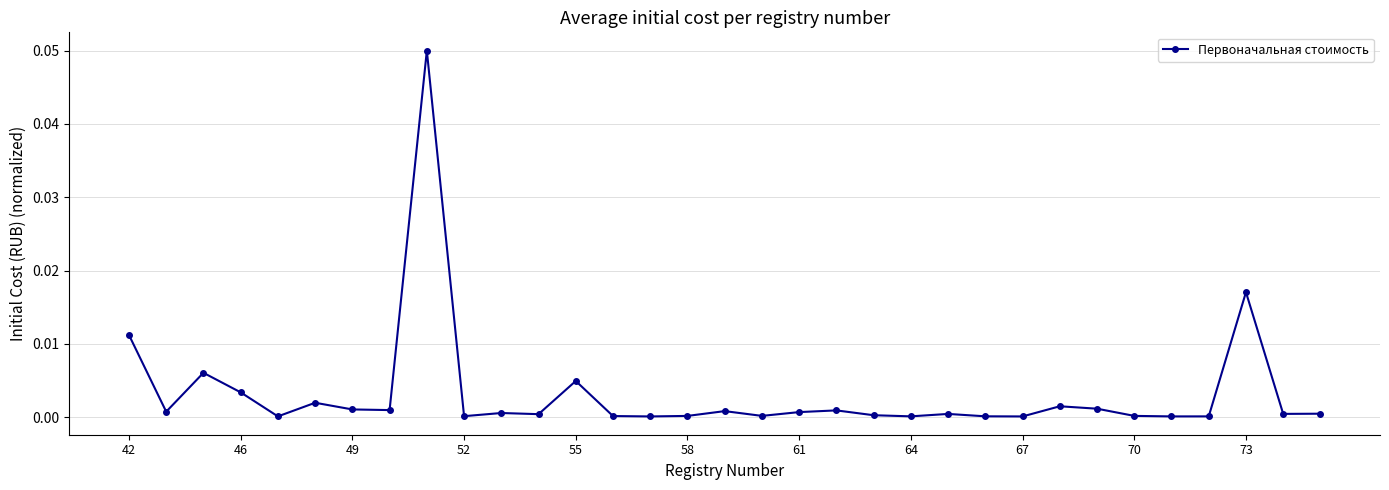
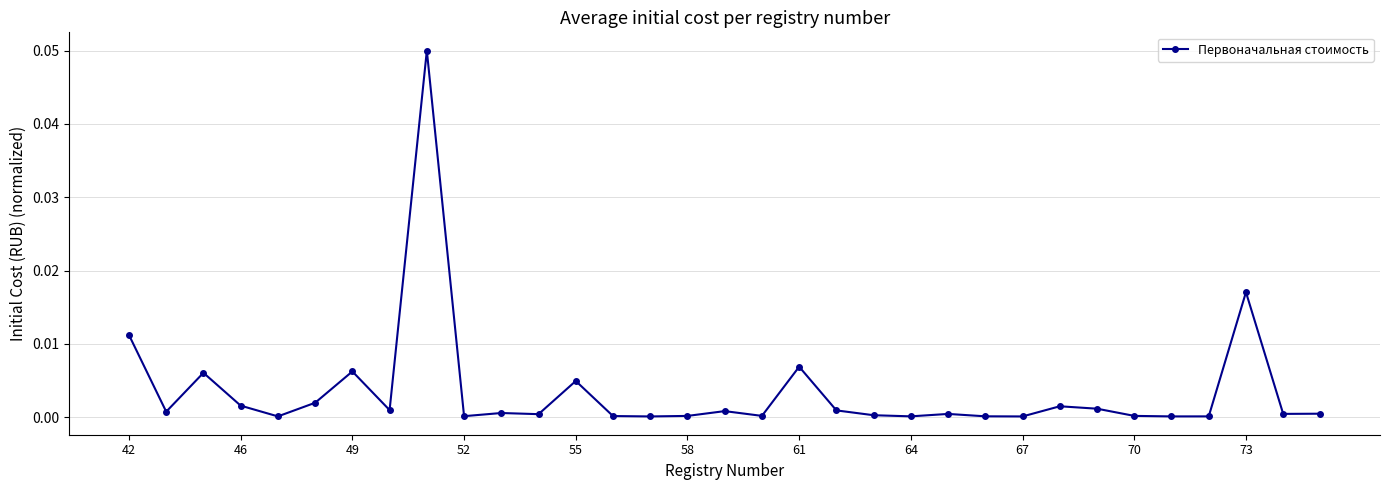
  {
    "42": 0.011,
-   "46": 0.003,
-   "49": 0.001,
+   "46": 0.002,
+   "49": 0.006,
    "52": 0.000,
    "55": 0.005,
    "58": 0.000,
-   "61": 0.001,
+   "61": 0.007,
    "64": 0.000,
    "67": 0.000,
    "70": 0.000,
    "73": 0.017
  }
